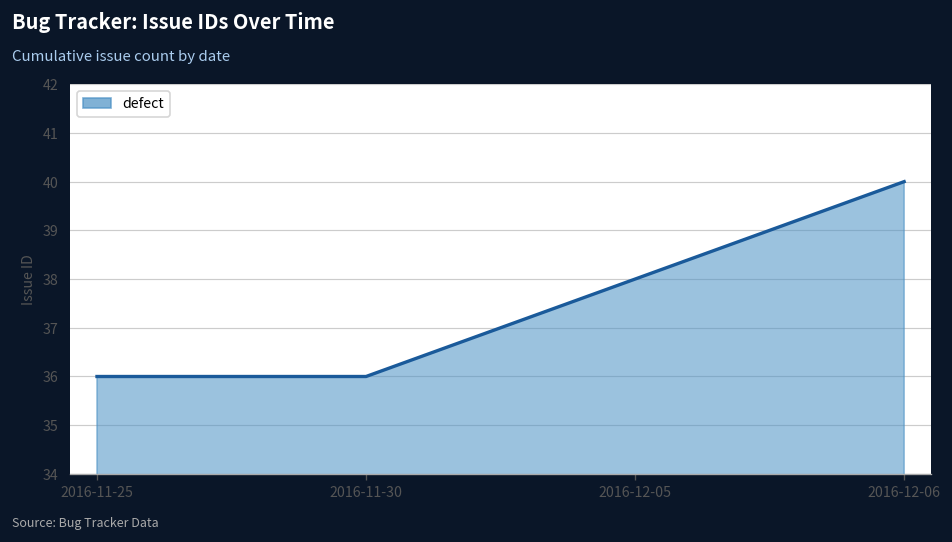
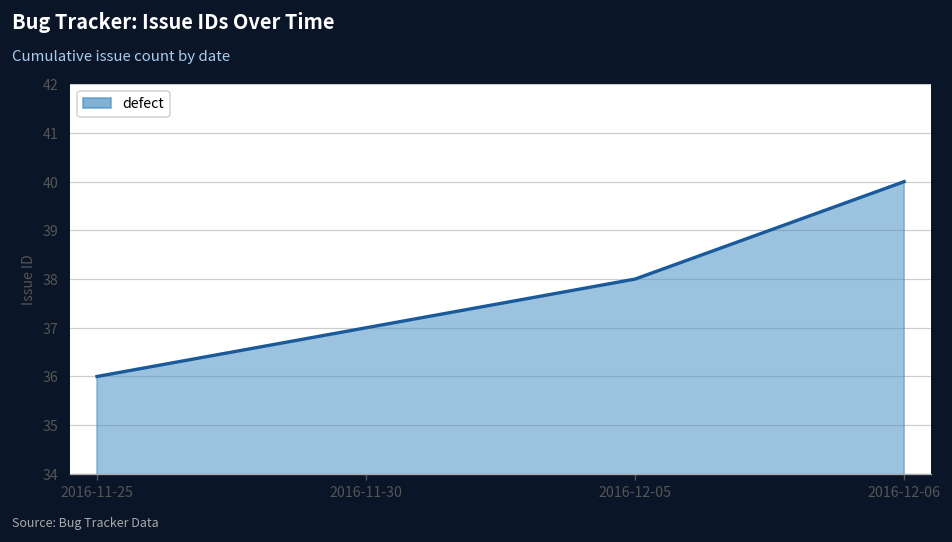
  {
    "2016-11-25": 36,
-   "2016-11-30": 36,
+   "2016-11-30": 37,
    "2016-12-05": 38,
    "2016-12-06": 40
  }
